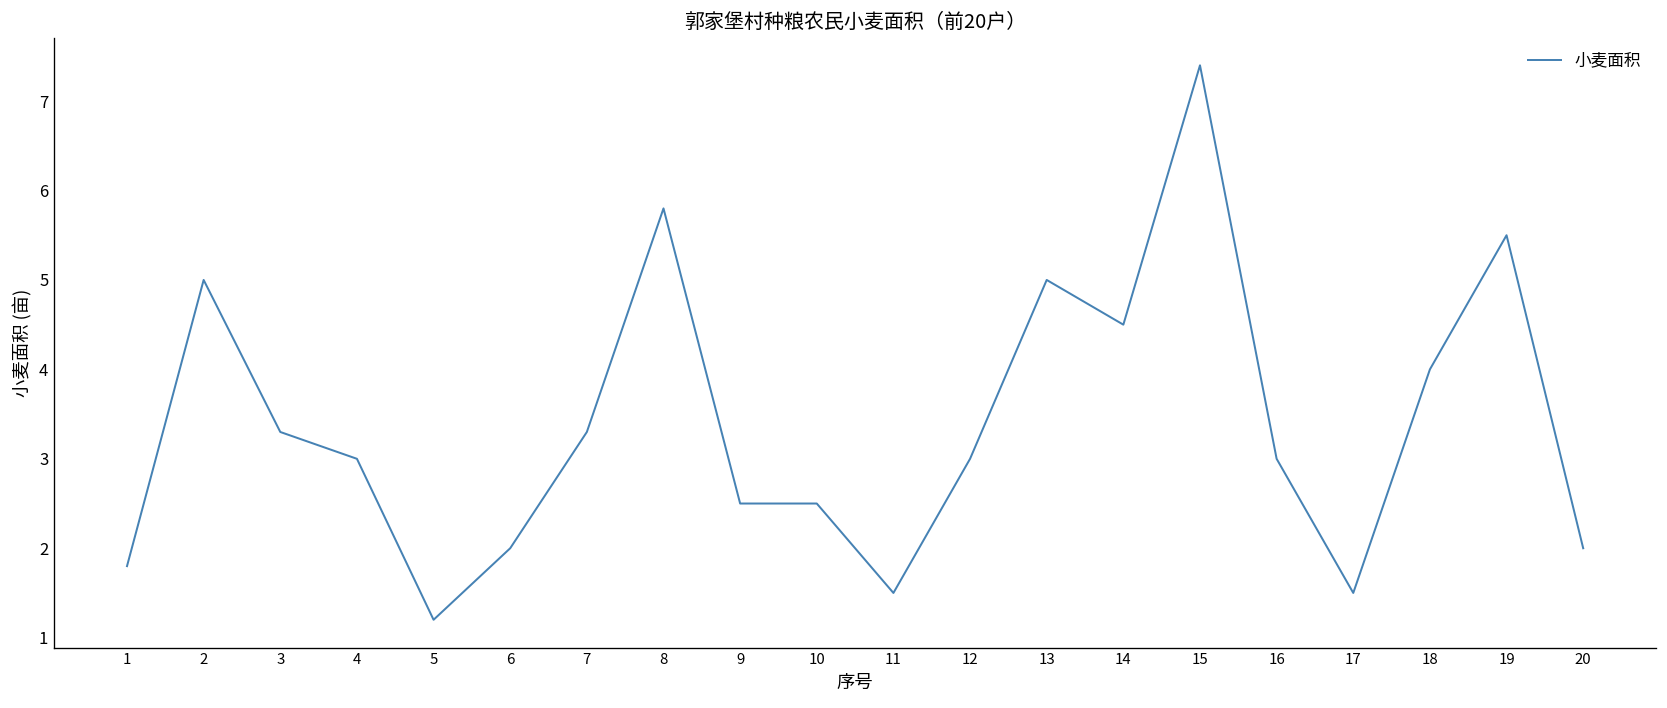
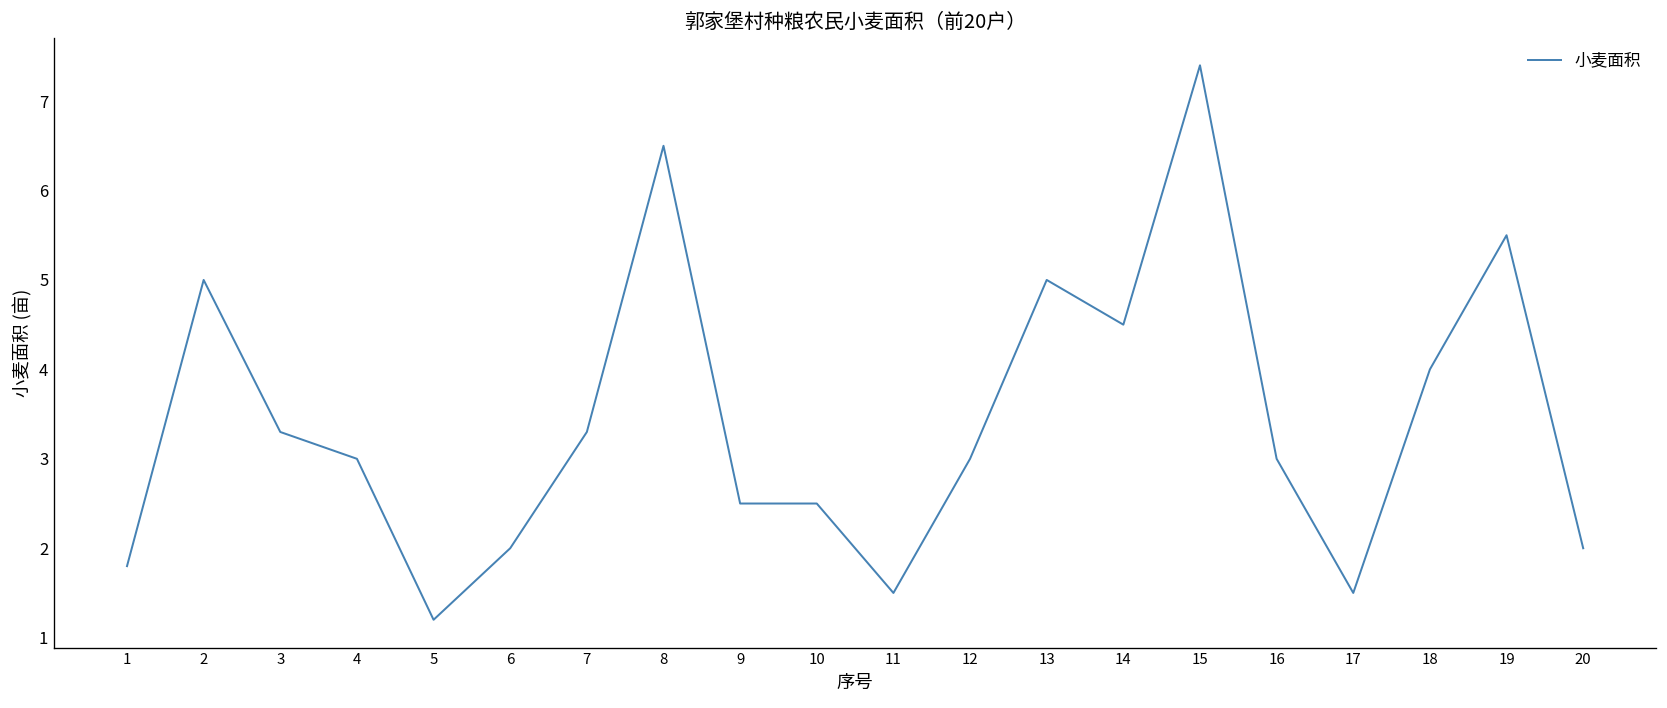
  {
    "1": 1.8,
    "2": 5.0,
    "3": 3.3,
    "4": 3.0,
    "5": 1.2,
    "6": 2.0,
    "7": 3.3,
-   "8": 5.8,
+   "8": 6.5,
    "9": 2.5,
    "10": 2.5,
    "11": 1.5,
    "12": 3.0,
    "13": 5.0,
    "14": 4.5,
    "15": 7.4,
    "16": 3.0,
    "17": 1.5,
    "18": 4.0,
    "19": 5.5,
    "20": 2.0
  }
